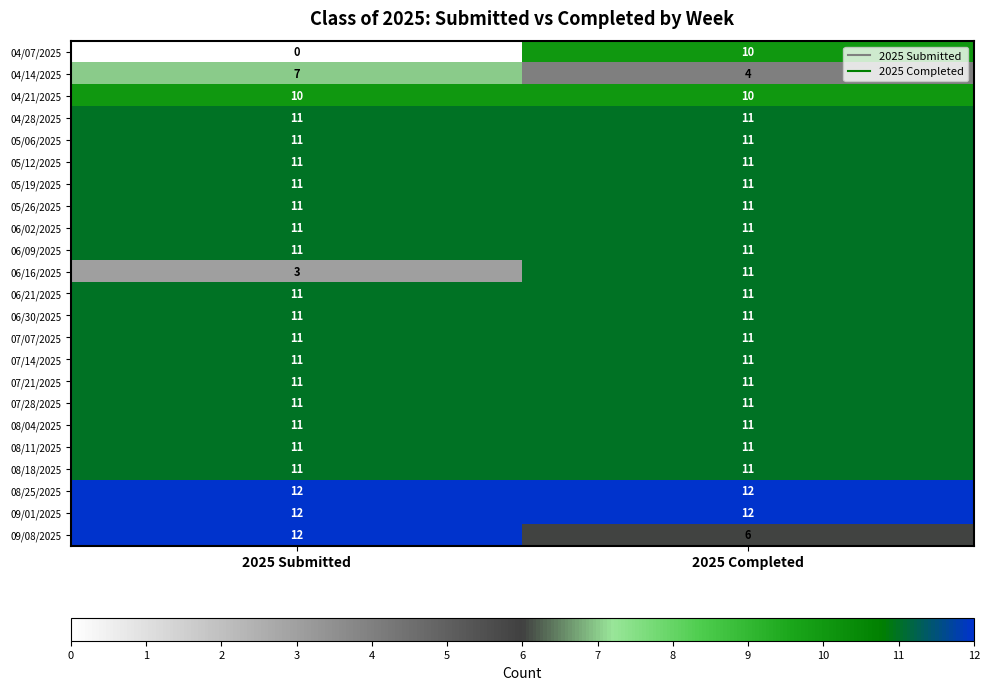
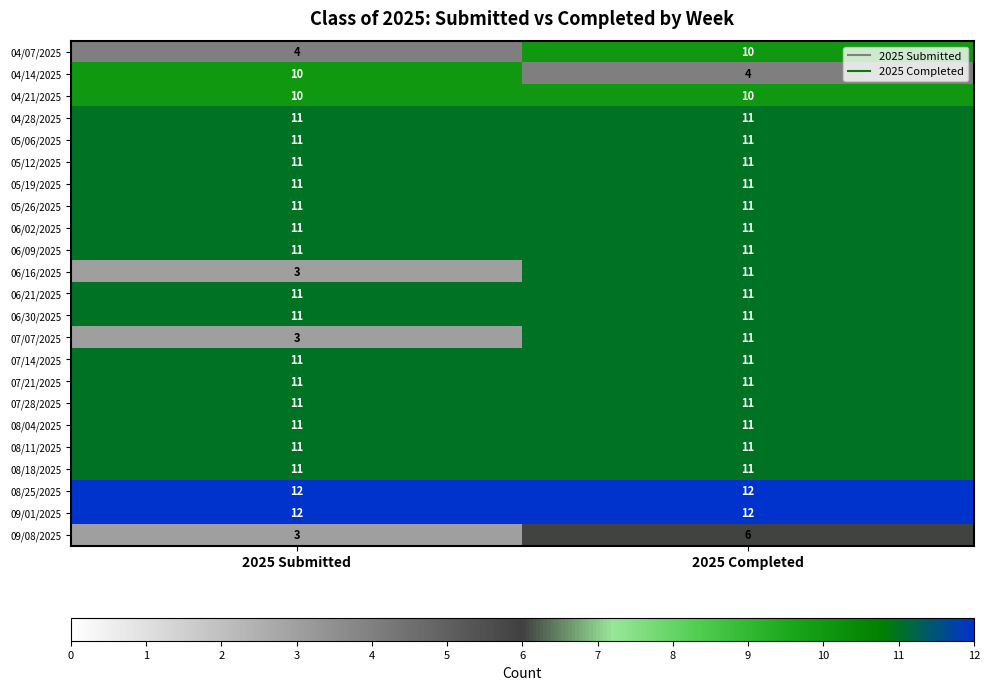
  {
    "04/07/2025": {
-     "2025 Submitted": 0,
+     "2025 Submitted": 4,
      "2025 Completed": 10
    },
    "04/14/2025": {
-     "2025 Submitted": 7,
+     "2025 Submitted": 10,
      "2025 Completed": 4
    },
    "04/21/2025": {
      "2025 Submitted": 10,
      "2025 Completed": 10
    },
    "04/28/2025": {
      "2025 Submitted": 11,
      "2025 Completed": 11
    },
    "05/06/2025": {
      "2025 Submitted": 11,
      "2025 Completed": 11
    },
    "05/12/2025": {
      "2025 Submitted": 11,
      "2025 Completed": 11
    },
    "05/19/2025": {
      "2025 Submitted": 11,
      "2025 Completed": 11
    },
    "05/26/2025": {
      "2025 Submitted": 11,
      "2025 Completed": 11
    },
    "06/02/2025": {
      "2025 Submitted": 11,
      "2025 Completed": 11
    },
    "06/09/2025": {
      "2025 Submitted": 11,
      "2025 Completed": 11
    },
    "06/16/2025": {
      "2025 Submitted": 3,
      "2025 Completed": 11
    },
    "06/21/2025": {
      "2025 Submitted": 11,
      "2025 Completed": 11
    },
    "06/30/2025": {
      "2025 Submitted": 11,
      "2025 Completed": 11
    },
    "07/07/2025": {
-     "2025 Submitted": 11,
+     "2025 Submitted": 3,
      "2025 Completed": 11
    },
    "07/14/2025": {
      "2025 Submitted": 11,
      "2025 Completed": 11
    },
    "07/21/2025": {
      "2025 Submitted": 11,
      "2025 Completed": 11
    },
    "07/28/2025": {
      "2025 Submitted": 11,
      "2025 Completed": 11
    },
    "08/04/2025": {
      "2025 Submitted": 11,
      "2025 Completed": 11
    },
    "08/11/2025": {
      "2025 Submitted": 11,
      "2025 Completed": 11
    },
    "08/18/2025": {
      "2025 Submitted": 11,
      "2025 Completed": 11
    },
    "08/25/2025": {
      "2025 Submitted": 12,
      "2025 Completed": 12
    },
    "09/01/2025": {
      "2025 Submitted": 12,
      "2025 Completed": 12
    },
    "09/08/2025": {
-     "2025 Submitted": 12,
+     "2025 Submitted": 3,
      "2025 Completed": 6
    }
  }
